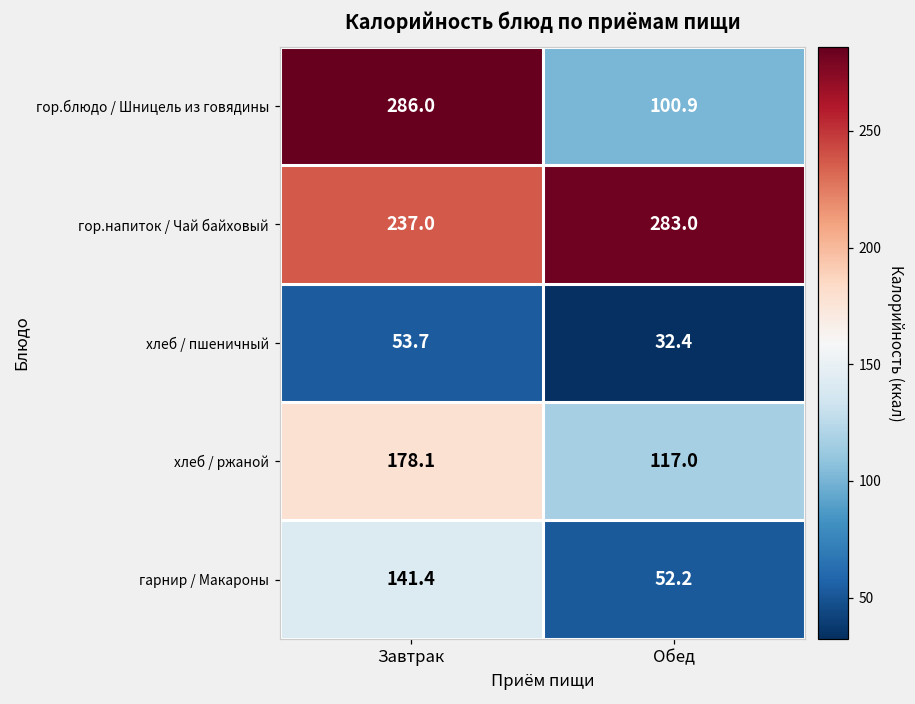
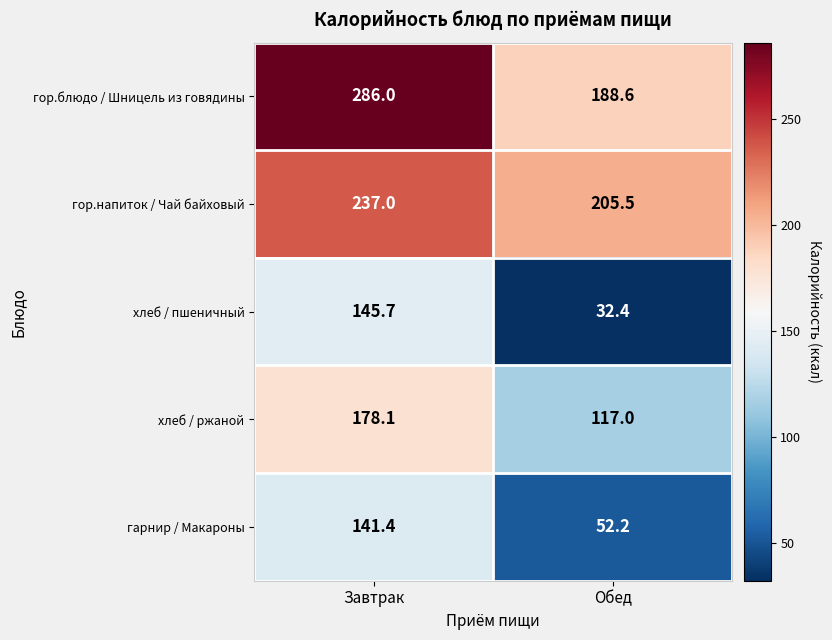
  {
    "гор.блюдо / Шницель из говядины": {
      "Завтрак": 286.0,
-     "Обед": 100.9
+     "Обед": 188.6
    },
    "гор.напиток / Чай байховый": {
      "Завтрак": 237.0,
-     "Обед": 283.0
+     "Обед": 205.5
    },
    "хлеб / пшеничный": {
-     "Завтрак": 53.7,
+     "Завтрак": 145.7,
      "Обед": 32.4
    },
    "хлеб / ржаной": {
      "Завтрак": 178.1,
      "Обед": 117.0
    },
    "гарнир / Макароны": {
      "Завтрак": 141.4,
      "Обед": 52.2
    }
  }
